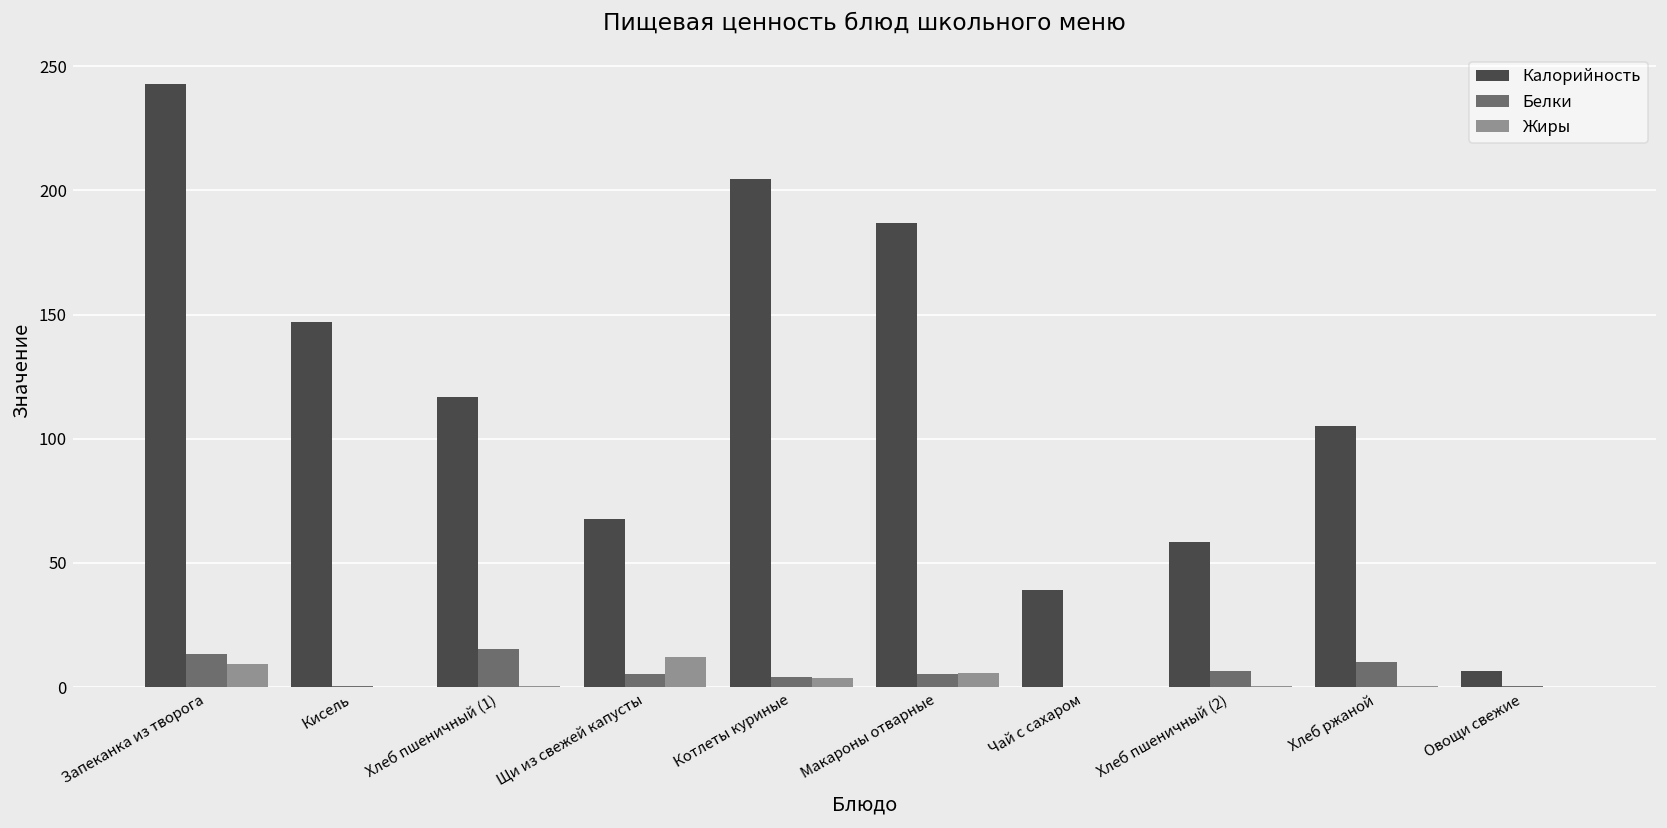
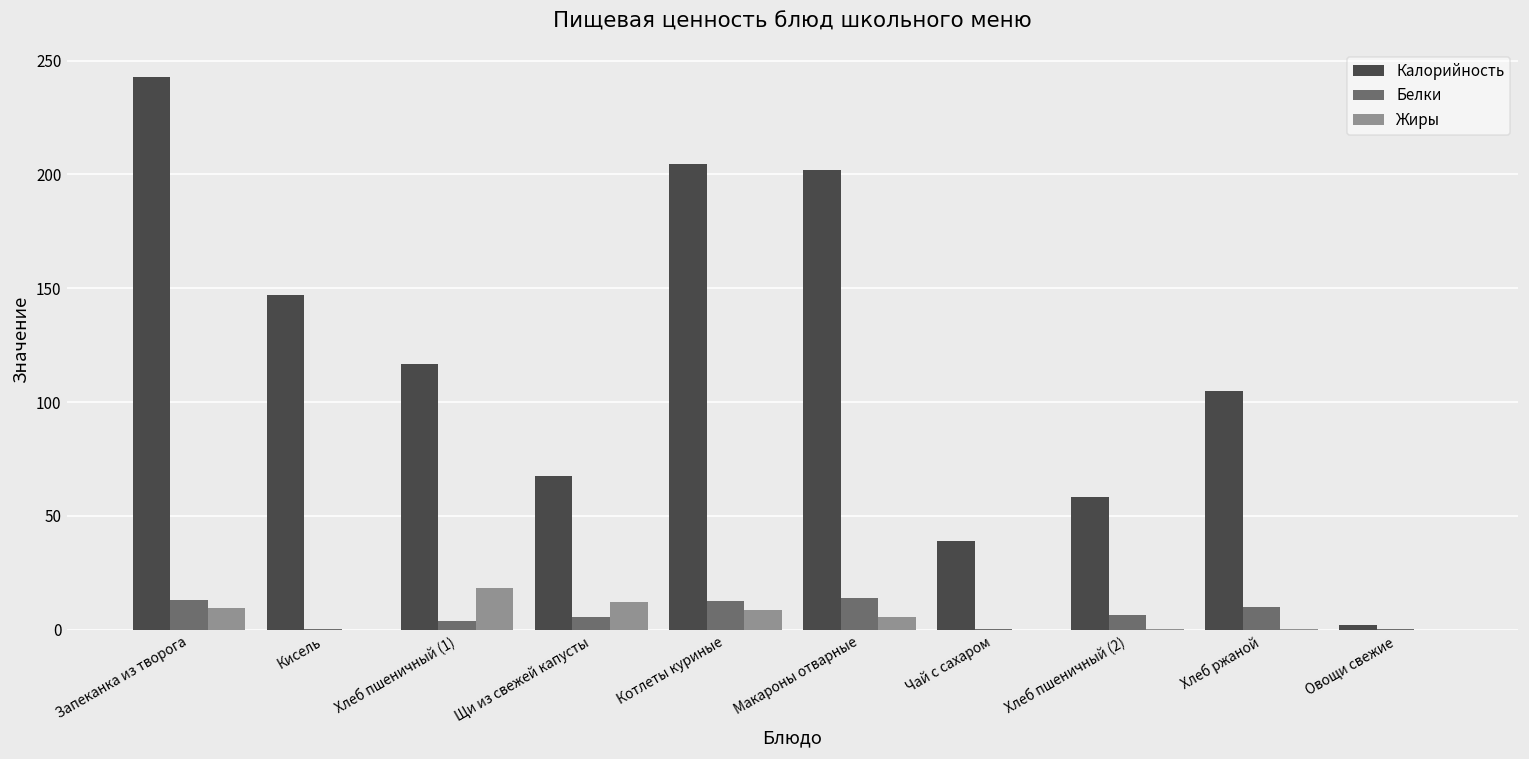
  {
    "Калорийность": {
      "Запеканка из творога": 243,
      "Кисель": 147,
      "Хлеб пшеничный (1)": 117,
      "Щи из свежей капусты": 68,
      "Котлеты куриные": 205,
-     "Макароны отварные": 187,
+     "Макароны отварные": 202,
      "Чай с сахаром": 39,
      "Хлеб пшеничный (2)": 58,
      "Хлеб ржаной": 105,
-     "Овощи свежие": 6
+     "Овощи свежие": 2
    },
    "Белки": {
      "Запеканка из творога": 13,
-     "Хлеб пшеничный (1)": 15,
+     "Хлеб пшеничный (1)": 4,
      "Щи из свежей капусты": 5,
-     "Котлеты куриные": 4,
-     "Макароны отварные": 5,
+     "Котлеты куриные": 13,
+     "Макароны отварные": 14,
      "Хлеб пшеничный (2)": 7,
      "Хлеб ржаной": 10
    },
    "Жиры": {
      "Запеканка из творога": 9,
      "Кисель": 0,
-     "Хлеб пшеничный (1)": 1,
+     "Хлеб пшеничный (1)": 18,
      "Щи из свежей капусты": 12,
-     "Котлеты куриные": 4,
+     "Котлеты куриные": 9,
      "Макароны отварные": 6,
      "Чай с сахаром": 0
    }
  }
